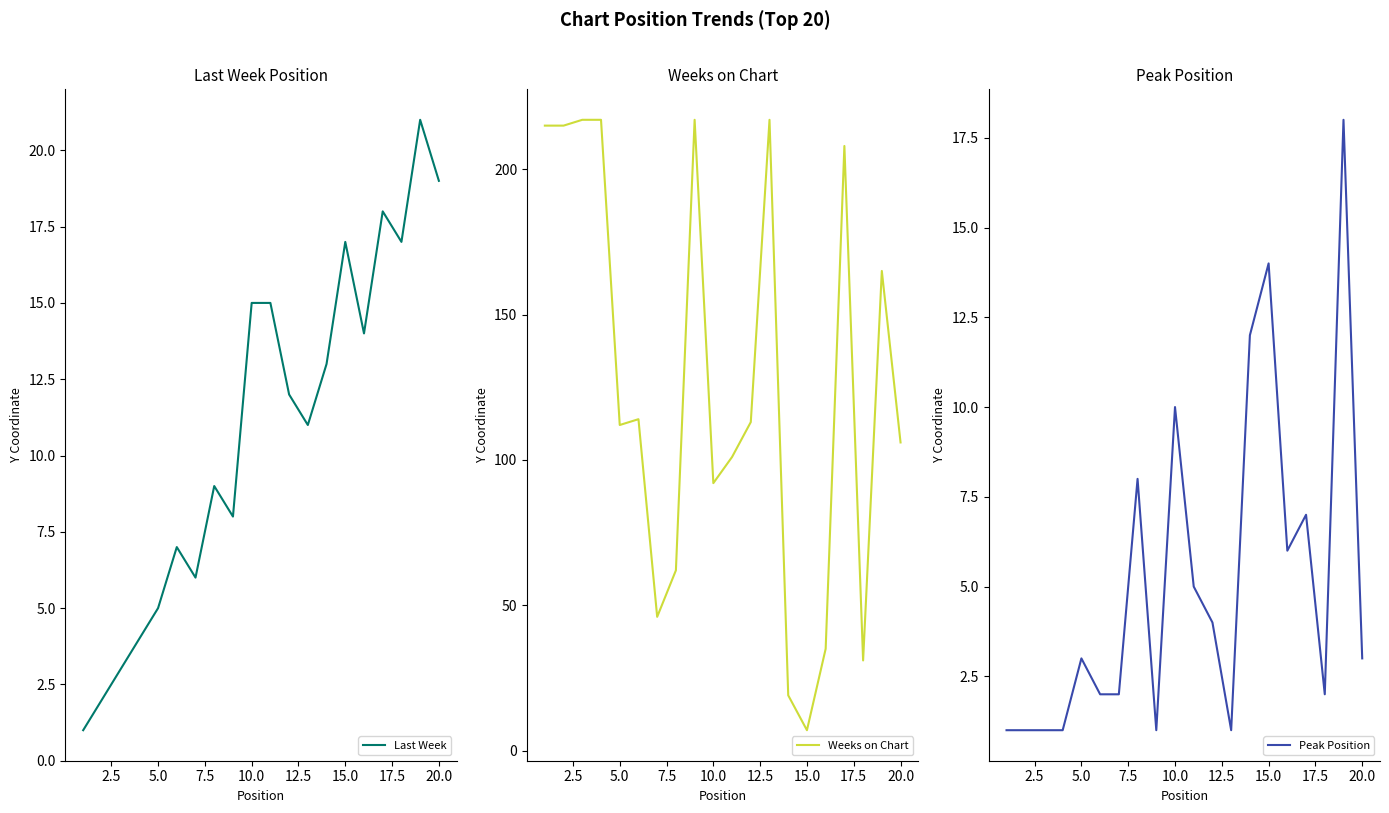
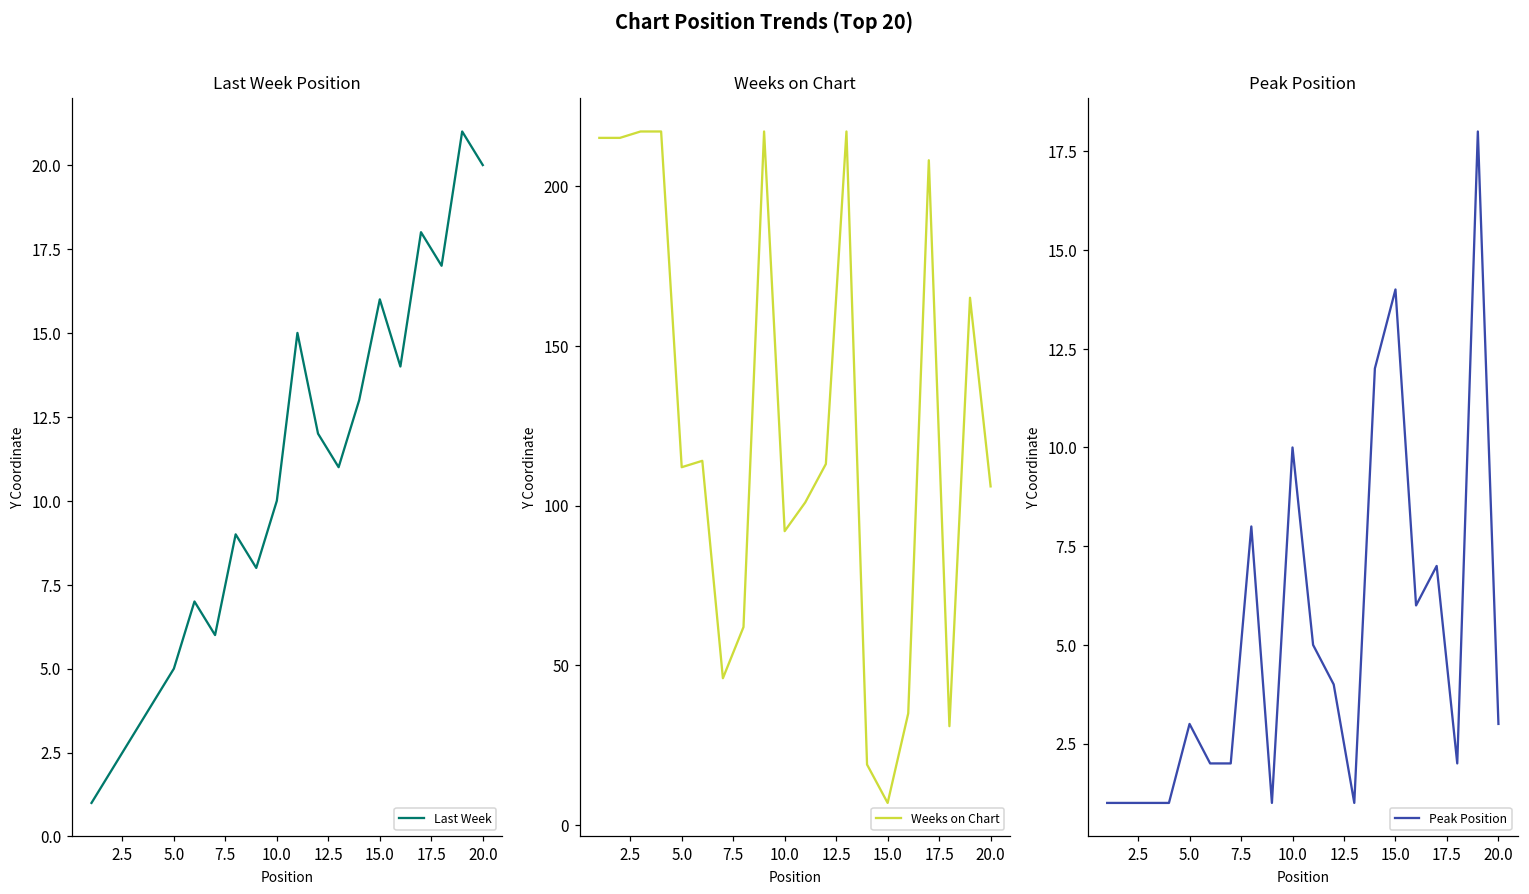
  {
    "Last Week Position": {
      "5.0": 5,
-     "10.0": 15,
-     "15.0": 17,
-     "20.0": 19
+     "10.0": 10,
+     "15.0": 16,
+     "20.0": 20
    },
    "Weeks on Chart": {
      "5.0": 112,
      "10.0": 92,
      "15.0": 7,
      "20.0": 106
    },
    "Peak Position": {
      "5.0": 3.0,
      "10.0": 10.0,
      "15.0": 14.0,
      "20.0": 3.0
    }
  }
